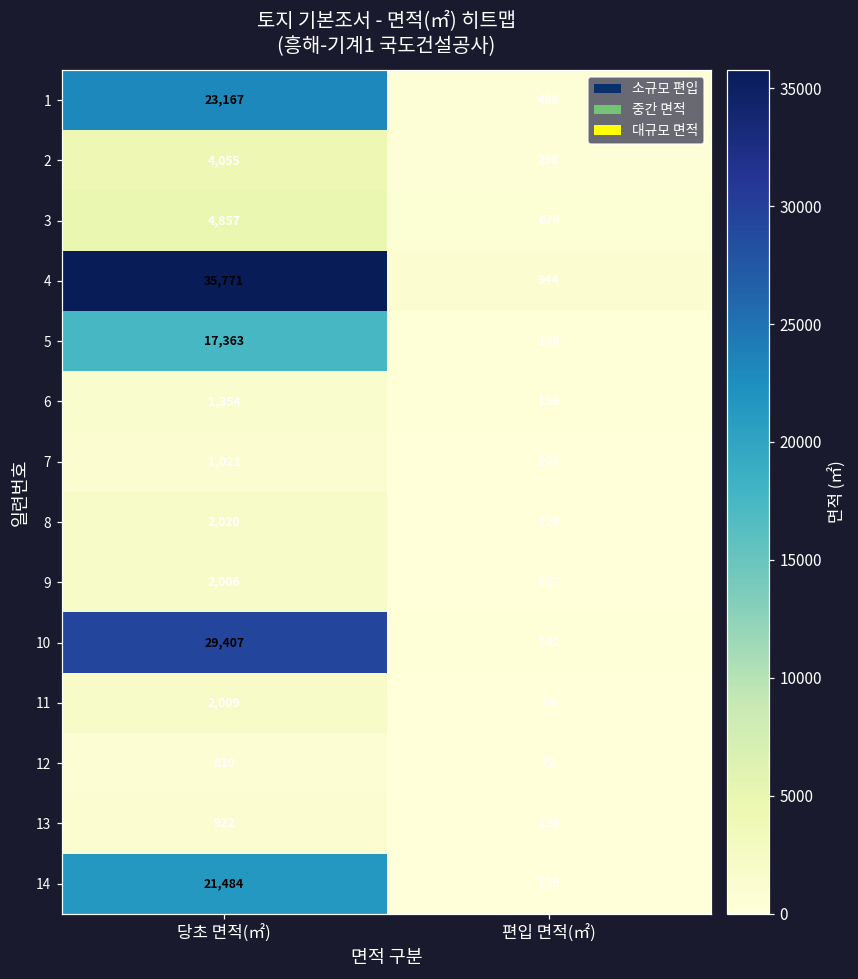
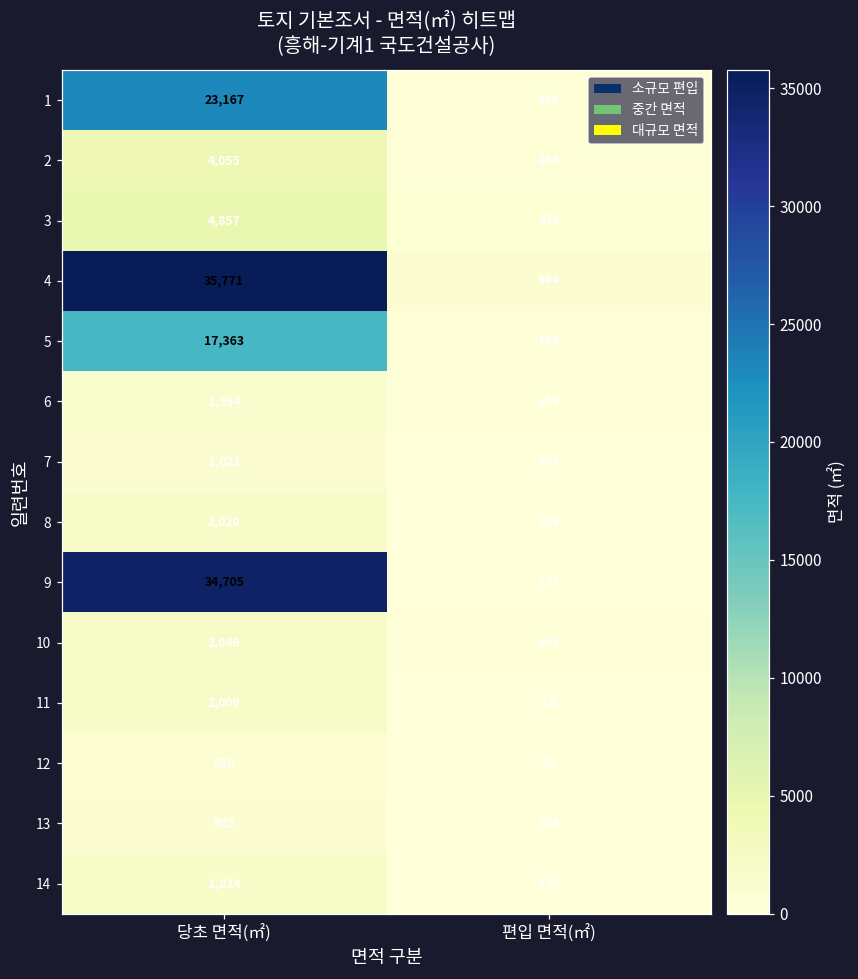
  {
    "1": {
      "당초 면적(㎡)": "23,167"
    },
    "2": {
      "당초 면적(㎡)": "4,055"
    },
    "3": {
      "당초 면적(㎡)": "4,857"
    },
    "4": {
      "당초 면적(㎡)": "35,771"
    },
    "5": {
      "당초 면적(㎡)": "17,363"
    },
    "6": {
      "당초 면적(㎡)": "1,354"
    },
    "8": {
      "당초 면적(㎡)": "2,020"
    },
    "9": {
-     "당초 면적(㎡)": "2,006"
+     "당초 면적(㎡)": "34,705"
    },
    "10": {
-     "당초 면적(㎡)": "29,407"
+     "당초 면적(㎡)": "2,046"
    },
    "11": {
      "당초 면적(㎡)": "2,009"
    },
    "14": {
-     "당초 면적(㎡)": "21,484"
+     "당초 면적(㎡)": "1,824"
    }
  }
